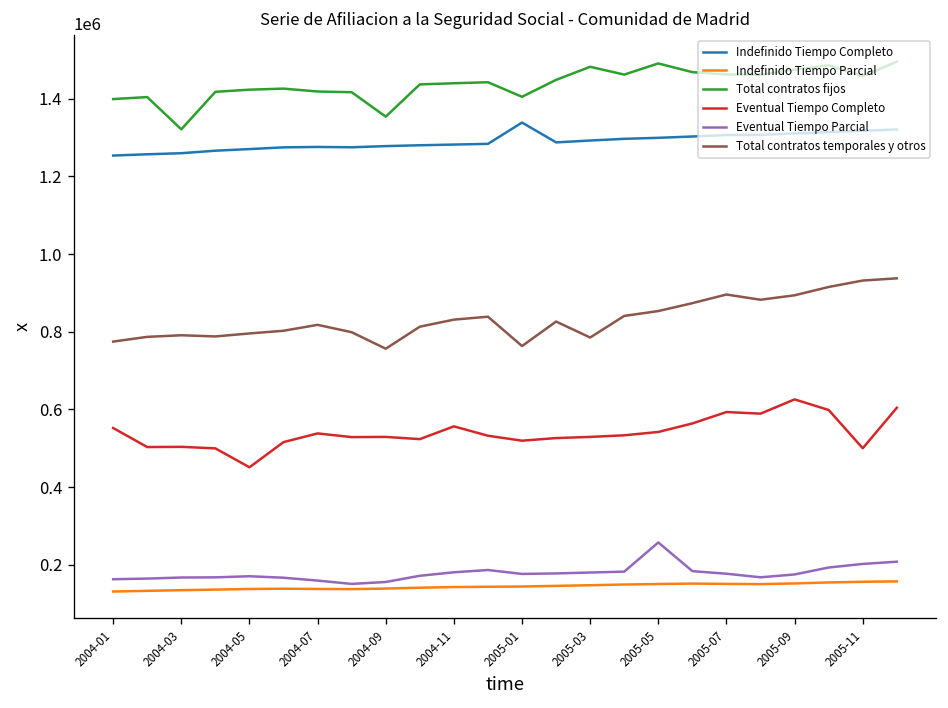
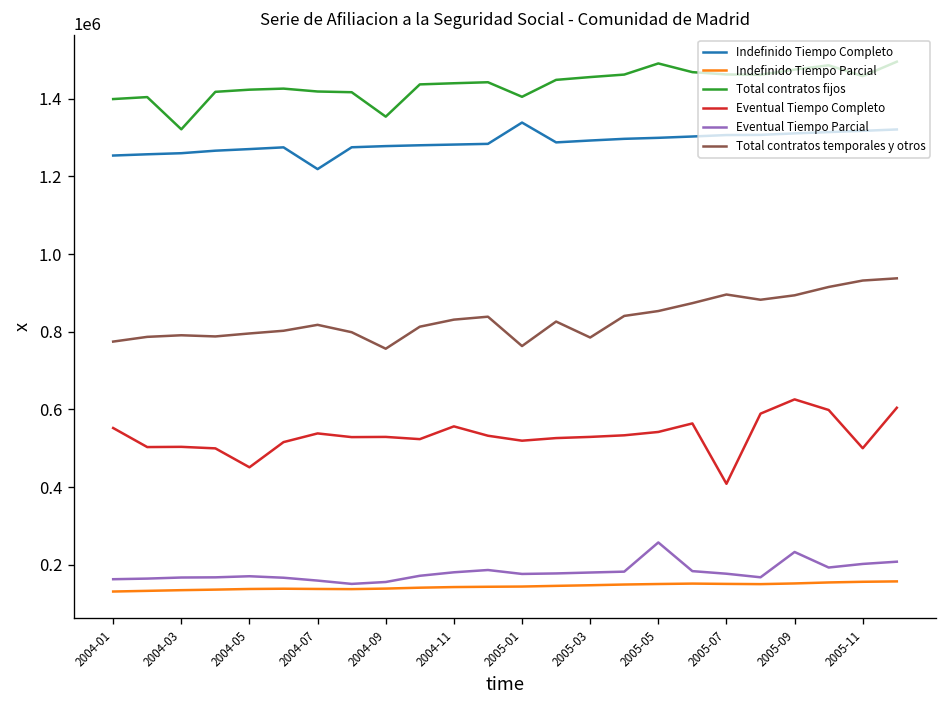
  {
    "Indefinido Tiempo Completo": {
      "2004-01": 1250000,
      "2004-03": 1260000,
      "2004-05": 1270000,
-     "2004-07": 1280000,
+     "2004-07": 1220000,
      "2004-09": 1280000,
      "2004-11": 1280000,
      "2005-01": 1340000,
      "2005-03": 1290000,
      "2005-05": 1300000
    },
    "Indefinido Tiempo Parcial": {
      "2004-01": 130000,
      "2004-03": 130000,
      "2004-05": 140000,
      "2004-07": 140000,
      "2004-09": 140000,
      "2004-11": 140000,
      "2005-01": 140000,
      "2005-03": 150000,
      "2005-05": 150000,
      "2005-07": 150000,
      "2005-09": 150000,
      "2005-11": 160000
    },
    "Total contratos fijos": {
      "2004-01": 1400000,
      "2004-03": 1320000,
      "2004-05": 1420000,
      "2004-07": 1420000,
      "2004-09": 1350000,
      "2004-11": 1440000,
      "2005-01": 1410000,
-     "2005-03": 1480000,
+     "2005-03": 1460000,
      "2005-05": 1490000
    },
    "Eventual Tiempo Completo": {
      "2004-01": 550000,
      "2004-03": 500000,
      "2004-05": 450000,
      "2004-07": 540000,
      "2004-09": 530000,
      "2004-11": 560000,
      "2005-01": 520000,
      "2005-03": 530000,
      "2005-05": 540000,
-     "2005-07": 590000,
+     "2005-07": 410000,
      "2005-09": 630000,
      "2005-11": 500000
    },
    "Eventual Tiempo Parcial": {
      "2004-01": 160000,
      "2004-03": 170000,
      "2004-05": 170000,
      "2004-07": 160000,
      "2004-09": 160000,
      "2004-11": 180000,
      "2005-01": 180000,
      "2005-03": 180000,
      "2005-05": 260000,
      "2005-07": 180000,
-     "2005-09": 180000,
+     "2005-09": 230000,
      "2005-11": 200000
    },
    "Total contratos temporales y otros": {
      "2004-01": 770000,
      "2004-03": 790000,
      "2004-05": 800000,
      "2004-07": 820000,
      "2004-09": 760000,
      "2004-11": 830000,
      "2005-01": 760000,
      "2005-03": 790000,
      "2005-05": 850000,
      "2005-07": 900000,
      "2005-09": 890000,
      "2005-11": 930000
    }
  }
